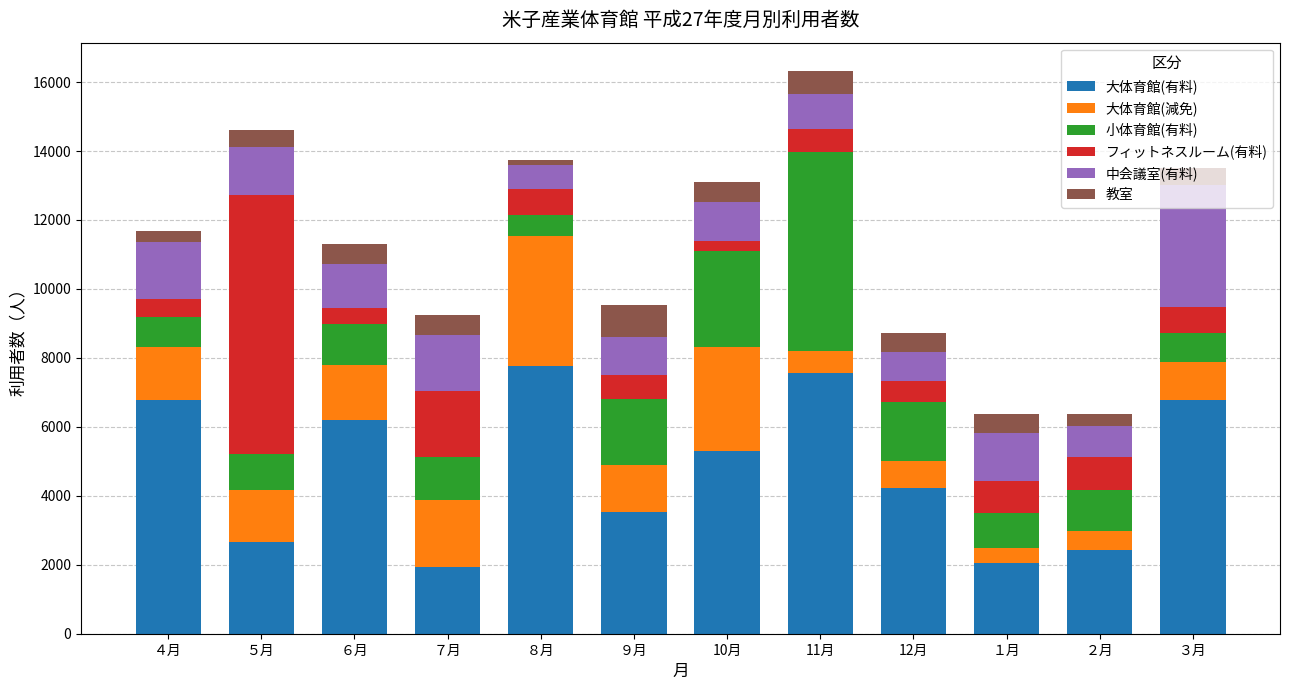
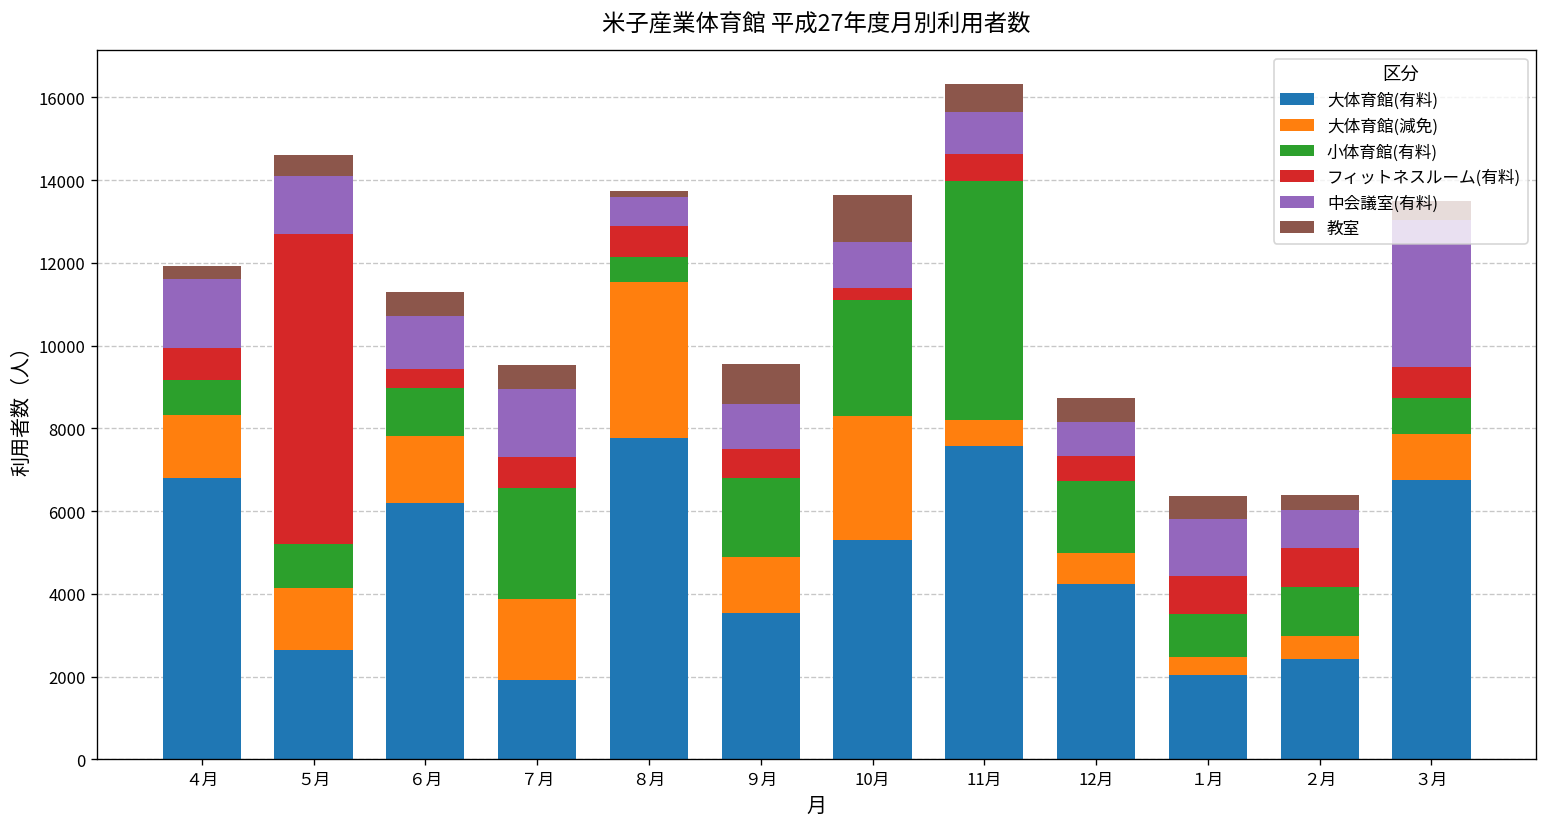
  {
    "大体育館(有料)": {
      "４月": 6800,
      "５月": 2600,
      "６月": 6200,
      "７月": 1900,
      "８月": 7800,
      "９月": 3500,
      "10月": 5300,
      "11月": 7600,
      "12月": 4200,
      "１月": 2100,
      "２月": 2400,
      "３月": 6800
    },
    "大体育館(減免)": {
      "４月": 1500,
      "５月": 1500,
      "６月": 1600,
      "７月": 1900,
      "８月": 3800,
      "９月": 1400,
      "10月": 3000,
      "11月": 600,
      "12月": 800,
      "１月": 400,
      "２月": 600,
      "３月": 1100
    },
    "小体育館(有料)": {
      "４月": 900,
      "５月": 1100,
      "６月": 1200,
-     "７月": 1300,
+     "７月": 2700,
      "８月": 600,
      "９月": 1900,
      "10月": 2800,
      "11月": 5800,
      "12月": 1700,
      "１月": 1000,
      "２月": 1200,
      "３月": 900
    },
    "フィットネスルーム(有料)": {
-     "４月": 500,
+     "４月": 800,
      "５月": 7500,
      "６月": 500,
-     "７月": 1900,
+     "７月": 800,
      "８月": 700,
      "９月": 700,
      "10月": 300,
      "11月": 700,
      "12月": 600,
      "１月": 900,
      "２月": 1000,
      "３月": 800
    },
    "中会議室(有料)": {
      "４月": 1700,
      "５月": 1400,
      "６月": 1300,
      "７月": 1600,
      "８月": 700,
      "９月": 1100,
      "10月": 1100,
      "11月": 1000,
      "12月": 800,
      "１月": 1400,
      "２月": 900
    },
    "教室": {
      "４月": 300,
      "５月": 500,
      "６月": 600,
      "７月": 600,
      "８月": 100,
      "９月": 1000,
-     "10月": 600,
+     "10月": 1100,
      "11月": 700,
      "12月": 600,
      "１月": 600,
      "２月": 400
    }
  }
